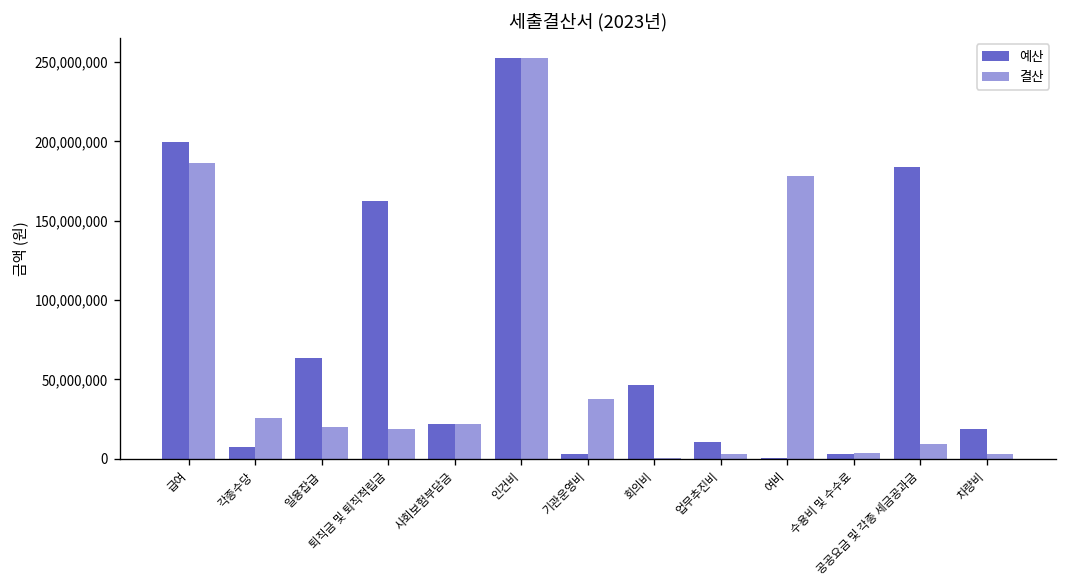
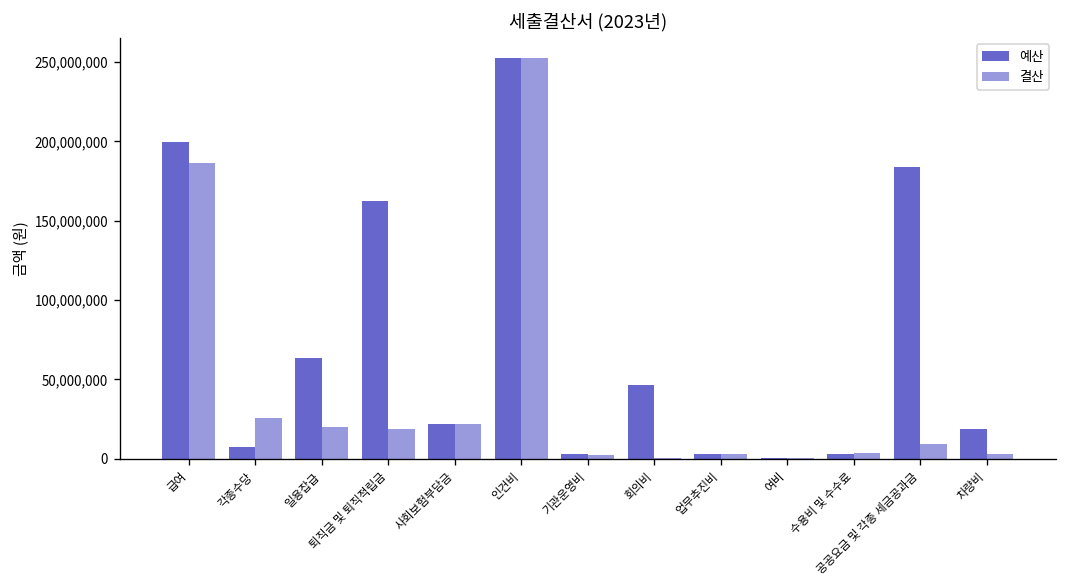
  {
    "예산": {
      "급여": "199,000,000",
      "각종수당": "7,000,000",
      "일용잡급": "63,000,000",
      "퇴직금 및 퇴직적립금": "163,000,000",
      "사회보험부담금": "22,000,000",
      "인건비": "253,000,000",
      "기관운영비": "3,000,000",
      "회의비": "46,000,000",
-     "업무추진비": "11,000,000",
+     "업무추진비": "3,000,000",
      "수용비 및 수수료": "3,000,000",
      "공공요금 및 각종 세금공과금": "184,000,000",
      "차량비": "19,000,000"
    },
    "결산": {
      "급여": "187,000,000",
      "각종수당": "26,000,000",
      "일용잡급": "20,000,000",
      "퇴직금 및 퇴직적립금": "19,000,000",
      "사회보험부담금": "22,000,000",
      "인건비": "253,000,000",
-     "기관운영비": "38,000,000",
+     "기관운영비": "3,000,000",
      "업무추진비": "3,000,000",
-     "여비": "178,000,000",
+     "여비": "1,000,000",
      "수용비 및 수수료": "4,000,000",
      "공공요금 및 각종 세금공과금": "9,000,000",
      "차량비": "3,000,000"
    }
  }
